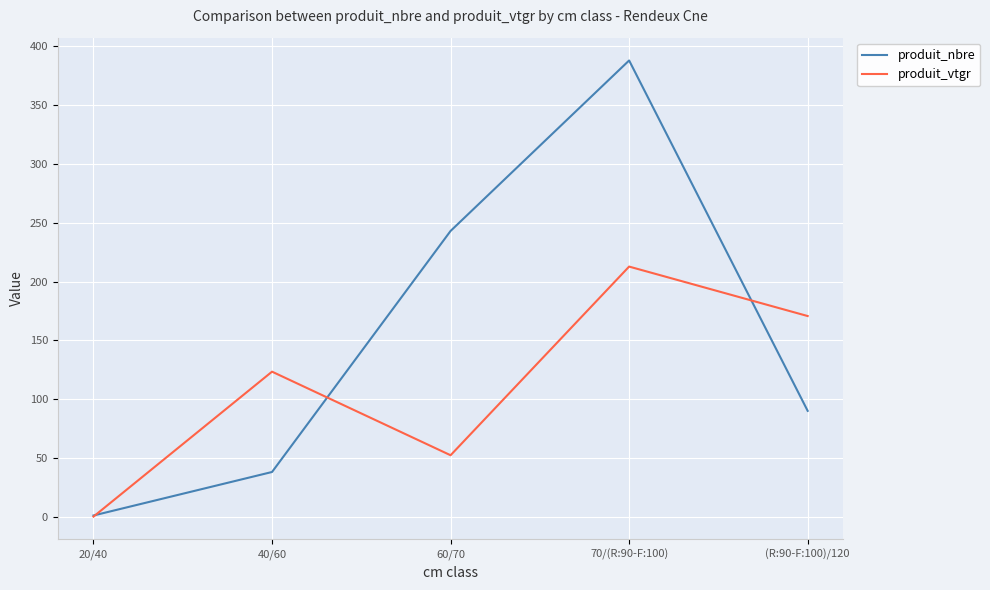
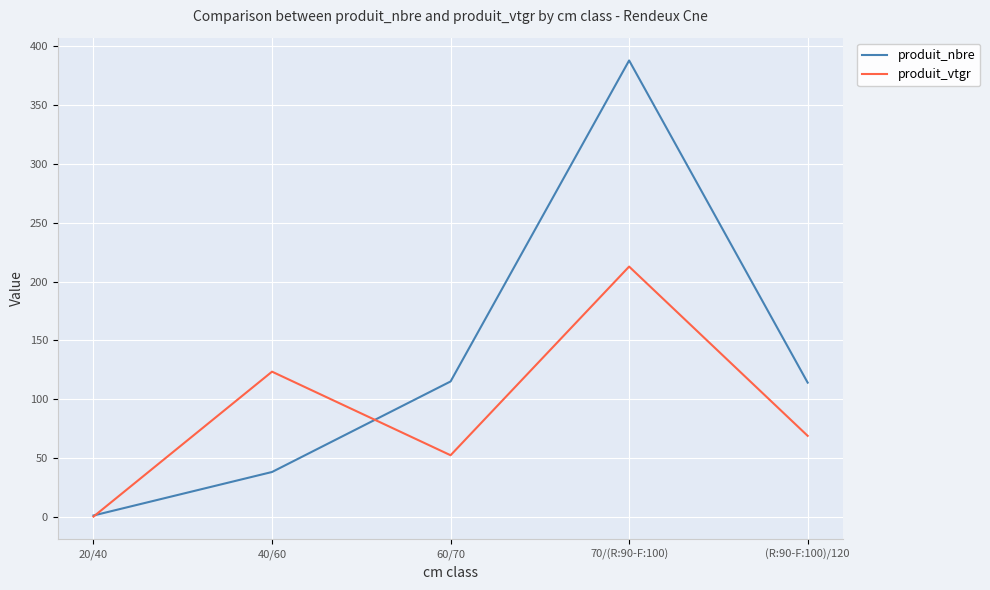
  {
    "produit_nbre": {
      "40/60": 38,
-     "60/70": 243,
+     "60/70": 115,
      "70/(R:90-F:100)": 388,
-     "(R:90-F:100)/120": 90
+     "(R:90-F:100)/120": 114
    },
    "produit_vtgr": {
      "40/60": 123,
      "60/70": 52,
      "70/(R:90-F:100)": 213,
-     "(R:90-F:100)/120": 171
+     "(R:90-F:100)/120": 69
    }
  }
